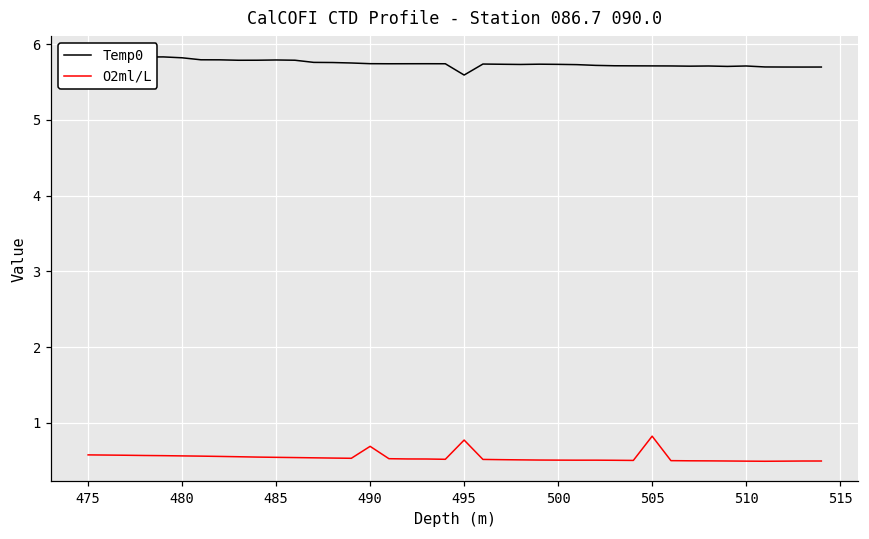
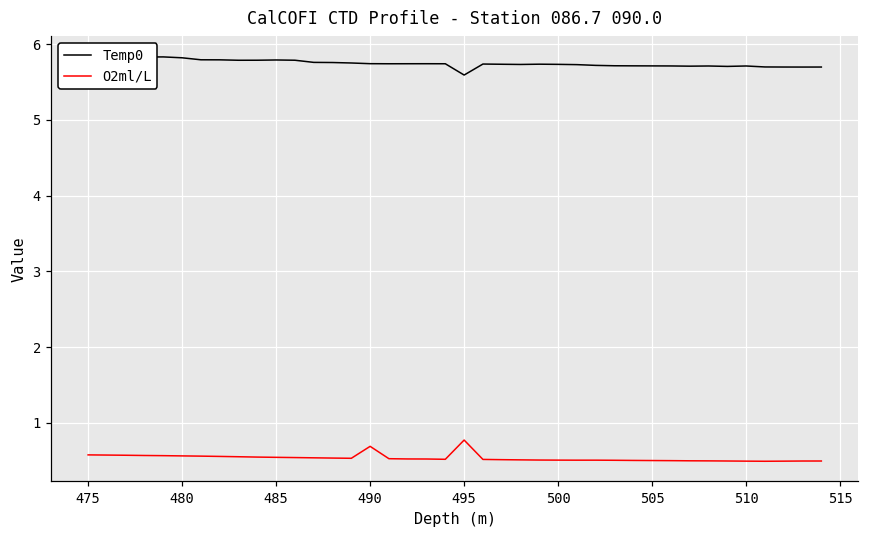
  {
    "Temp0": {
      "480": 5.8,
      "485": 5.8,
      "490": 5.7,
      "495": 5.6,
      "500": 5.7,
      "505": 5.7,
      "510": 5.7
    },
    "O2ml/L": {
      "475": 0.6,
      "480": 0.6,
      "485": 0.5,
      "490": 0.7,
      "495": 0.8,
      "500": 0.5,
-     "505": 0.8,
+     "505": 0.5,
      "510": 0.5
    }
  }
